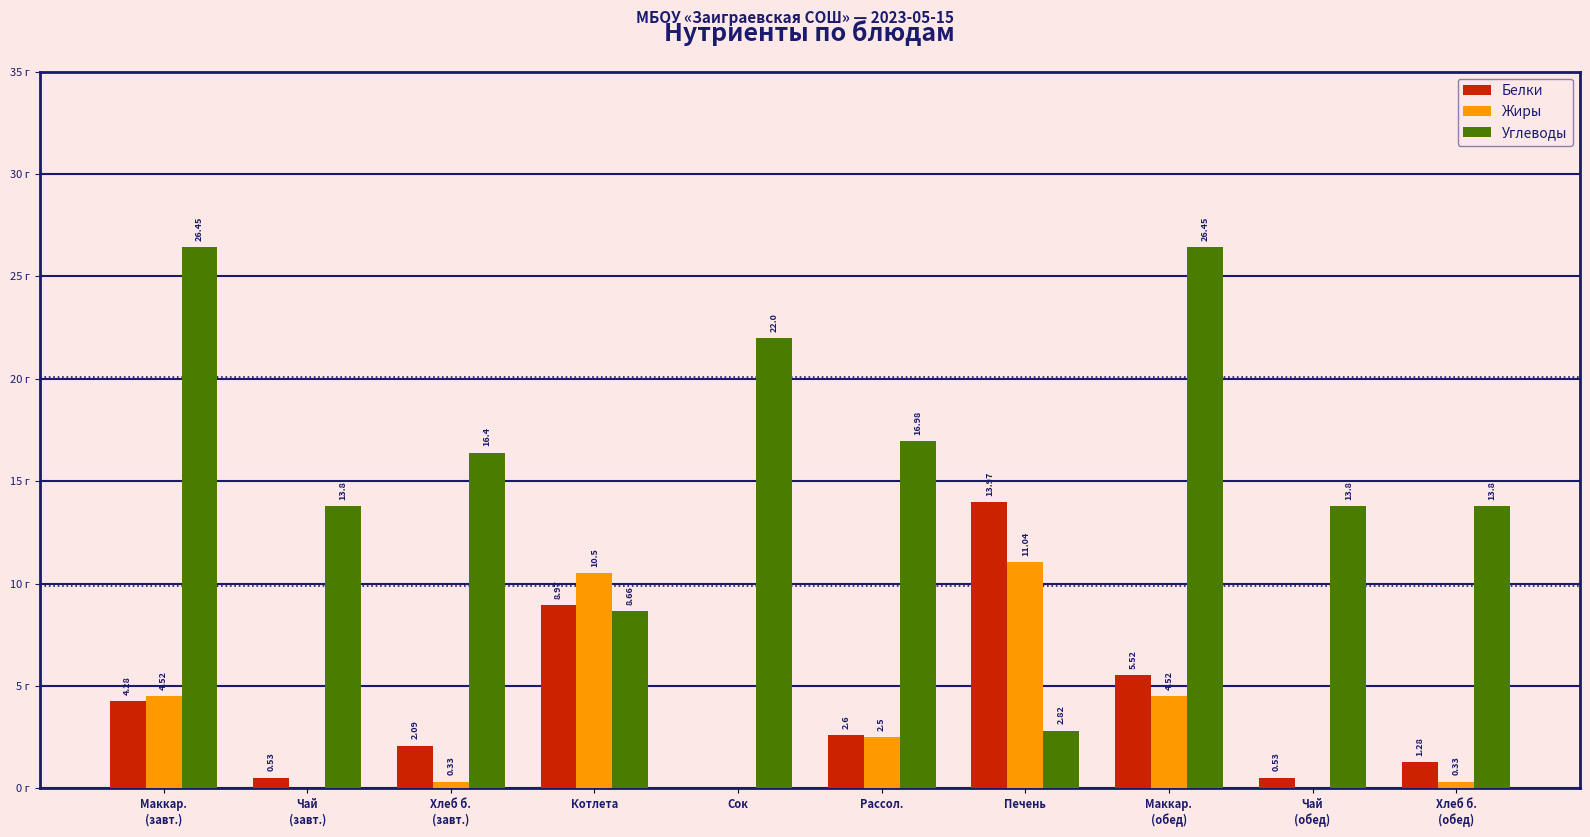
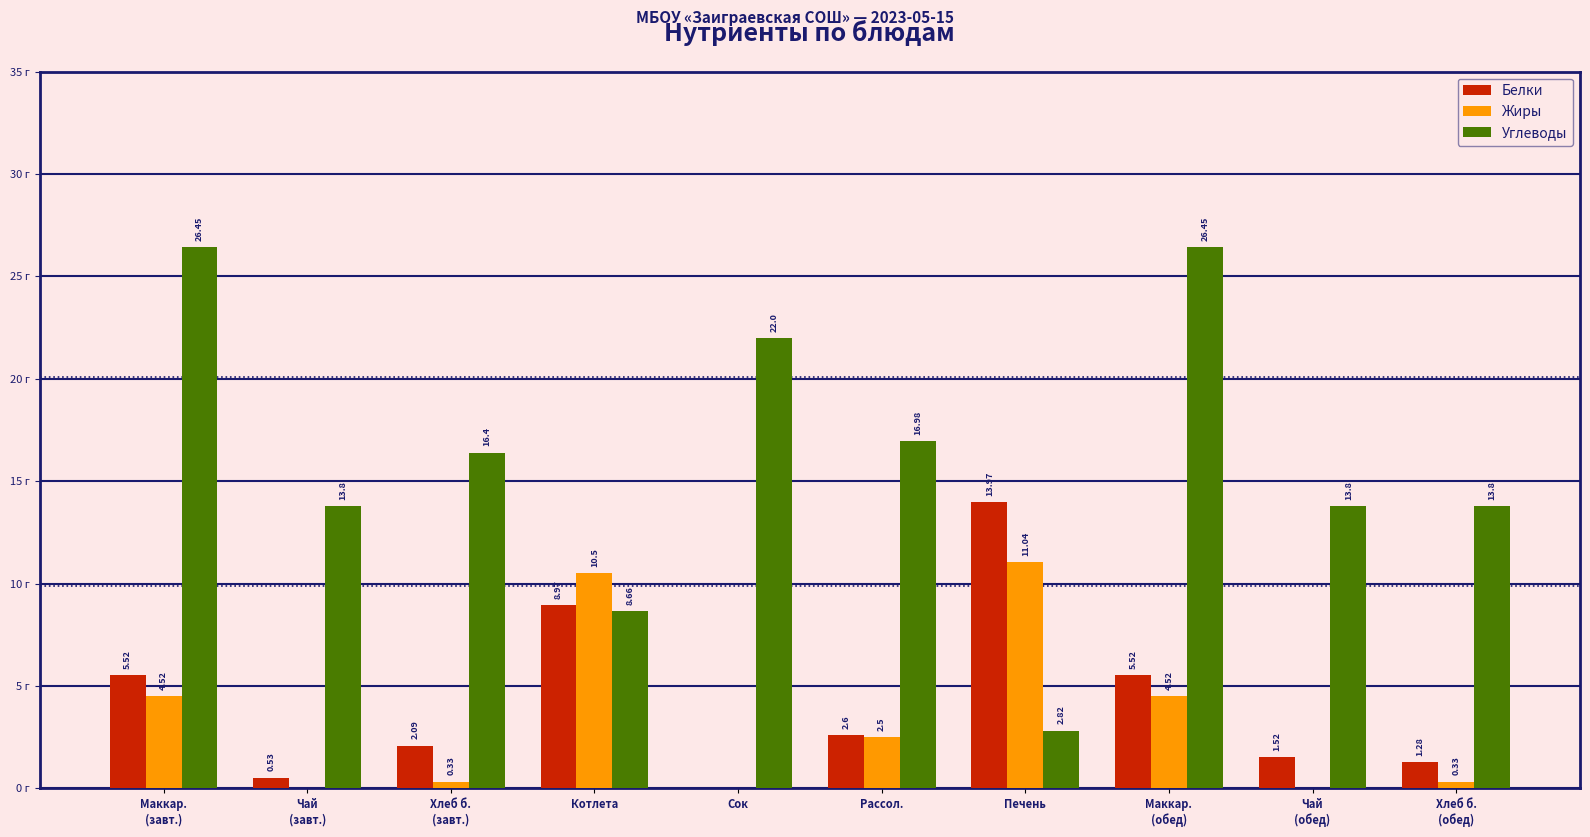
  {
    "Белки": {
-     "Маккар. (завт.)": 4.28,
+     "Маккар. (завт.)": 5.52,
      "Чай (завт.)": 0.53,
      "Хлеб б. (завт.)": 2.09,
      "Котлета": 8.97,
      "Рассол.": 2.6,
      "Печень": 13.97,
      "Маккар. (обед)": 5.52,
-     "Чай (обед)": 0.53,
+     "Чай (обед)": 1.52,
      "Хлеб б. (обед)": 1.28
    },
    "Жиры": {
      "Маккар. (завт.)": 4.52,
      "Хлеб б. (завт.)": 0.33,
      "Котлета": 10.5,
      "Рассол.": 2.5,
      "Печень": 11.04,
      "Маккар. (обед)": 4.52,
      "Хлеб б. (обед)": 0.33
    },
    "Углеводы": {
      "Маккар. (завт.)": 26.45,
      "Чай (завт.)": 13.8,
      "Хлеб б. (завт.)": 16.4,
      "Котлета": 8.66,
      "Сок": 22.0,
      "Рассол.": 16.98,
      "Печень": 2.82,
      "Маккар. (обед)": 26.45,
      "Чай (обед)": 13.8,
      "Хлеб б. (обед)": 13.8
    }
  }
